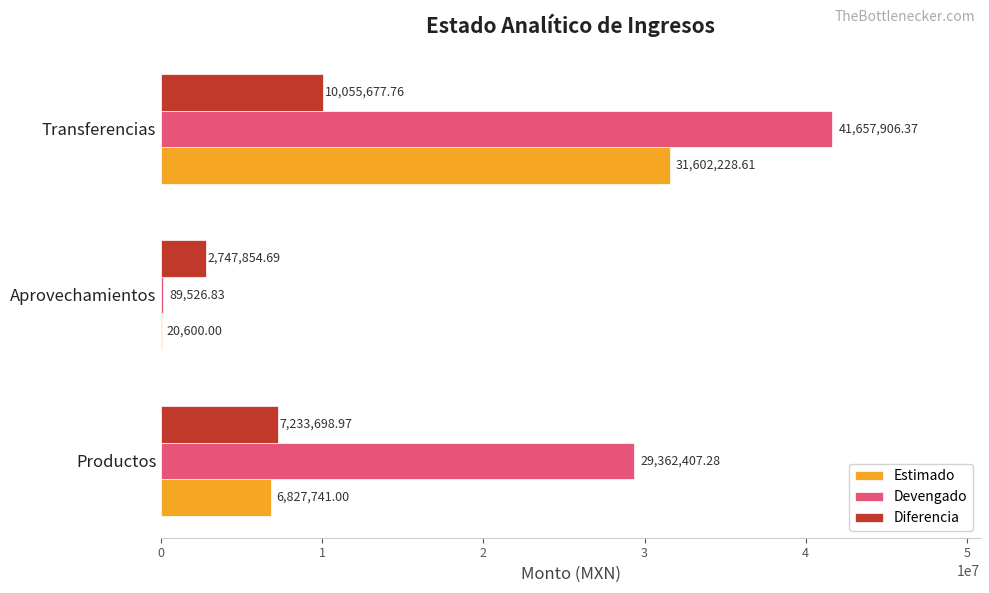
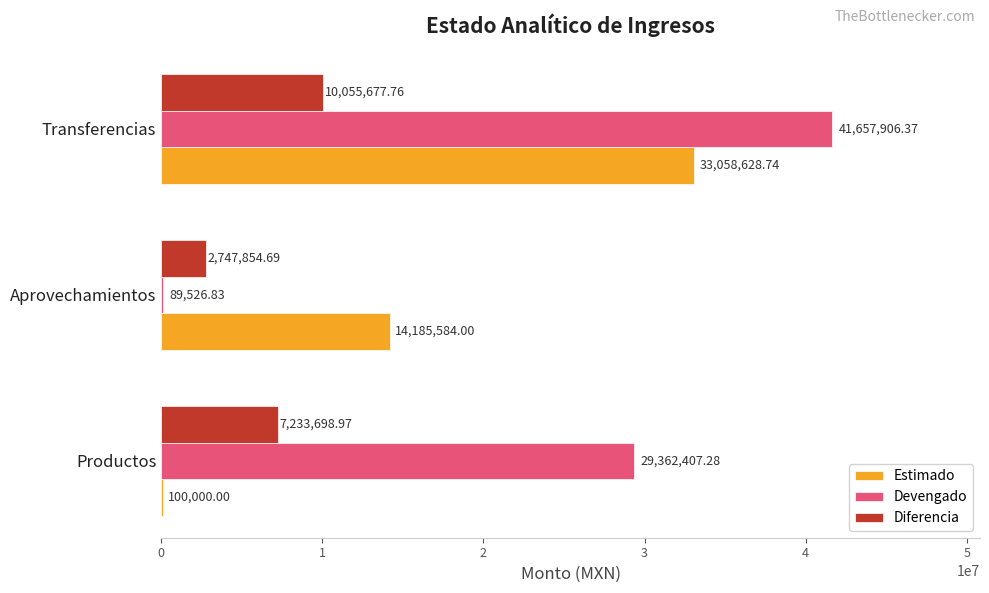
  {
    "Estimado": {
-     "Transferencias": "31,602,228.61",
-     "Aprovechamientos": "20,600.00",
-     "Productos": "6,827,741.00"
+     "Transferencias": "33,058,628.74",
+     "Aprovechamientos": "14,185,584.00",
+     "Productos": "100,000.00"
    },
    "Devengado": {
      "Transferencias": "41,657,906.37",
      "Aprovechamientos": "89,526.83",
      "Productos": "29,362,407.28"
    },
    "Diferencia": {
      "Transferencias": "10,055,677.76",
      "Aprovechamientos": "2,747,854.69",
      "Productos": "7,233,698.97"
    }
  }
